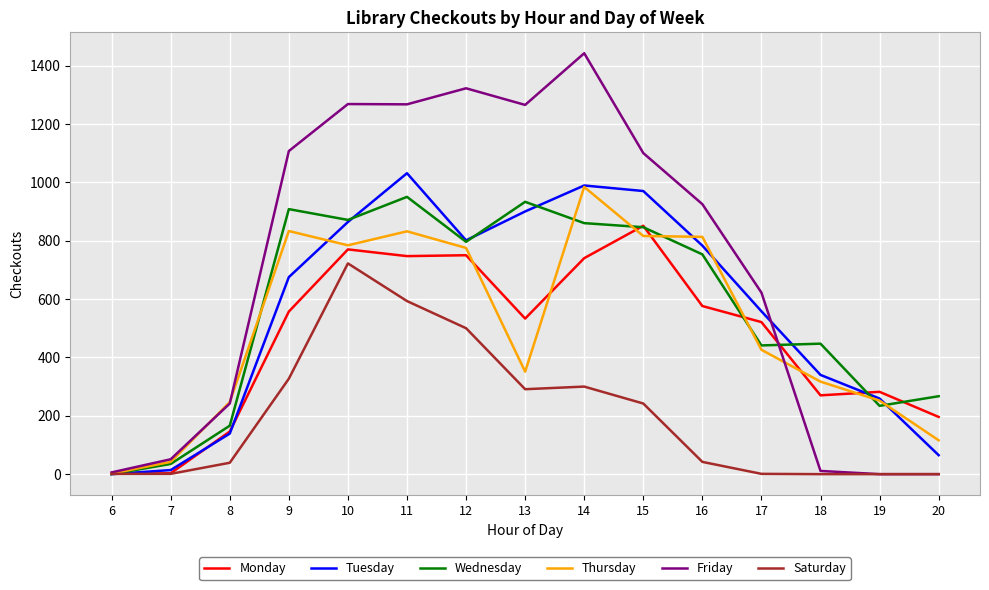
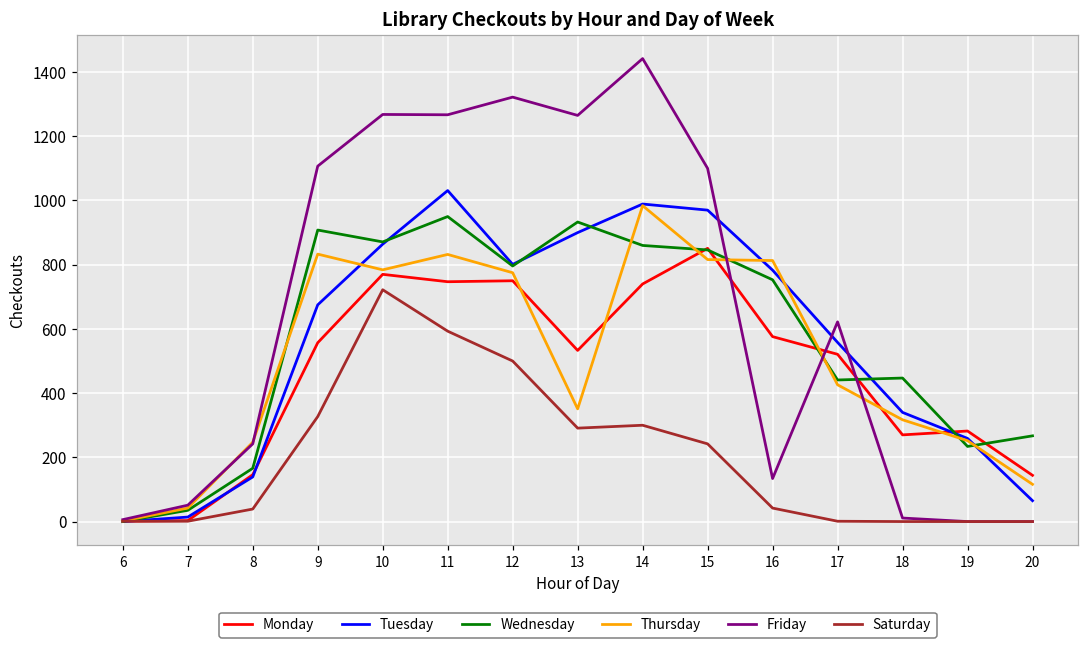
  {
    "Monday": {
      "9": 560,
      "10": 770,
      "11": 750,
      "12": 750,
      "13": 530,
      "14": 740,
      "16": 580,
      "17": 520,
      "18": 270,
      "19": 280,
-     "20": 200
+     "20": 140
    },
    "Tuesday": {
      "7": 10,
      "9": 680,
      "11": 1030,
      "13": 900,
      "15": 970,
      "16": 780,
      "17": 560,
      "18": 340,
      "20": 70
    },
    "Wednesday": {
      "8": 170,
      "9": 910,
      "11": 950,
      "13": 930,
      "14": 860,
      "16": 750,
      "17": 440,
      "18": 450,
      "19": 230,
      "20": 270
    },
    "Thursday": {
      "9": 830,
      "10": 780,
      "11": 830,
      "12": 780,
      "13": 350,
      "15": 820,
      "16": 810,
      "17": 430,
      "18": 320,
      "20": 120
    },
    "Friday": {
      "7": 50,
      "9": 1110,
      "10": 1270,
      "11": 1270,
      "12": 1320,
      "13": 1270,
      "14": 1440,
      "15": 1100,
-     "16": 930,
+     "16": 130,
      "17": 620,
      "18": 10
    },
    "Saturday": {
      "8": 40,
      "9": 330,
      "10": 720,
      "11": 590,
      "12": 500,
      "13": 290,
      "14": 300,
      "15": 240,
      "16": 40,
      "17": 0,
      "18": 0
    }
  }
